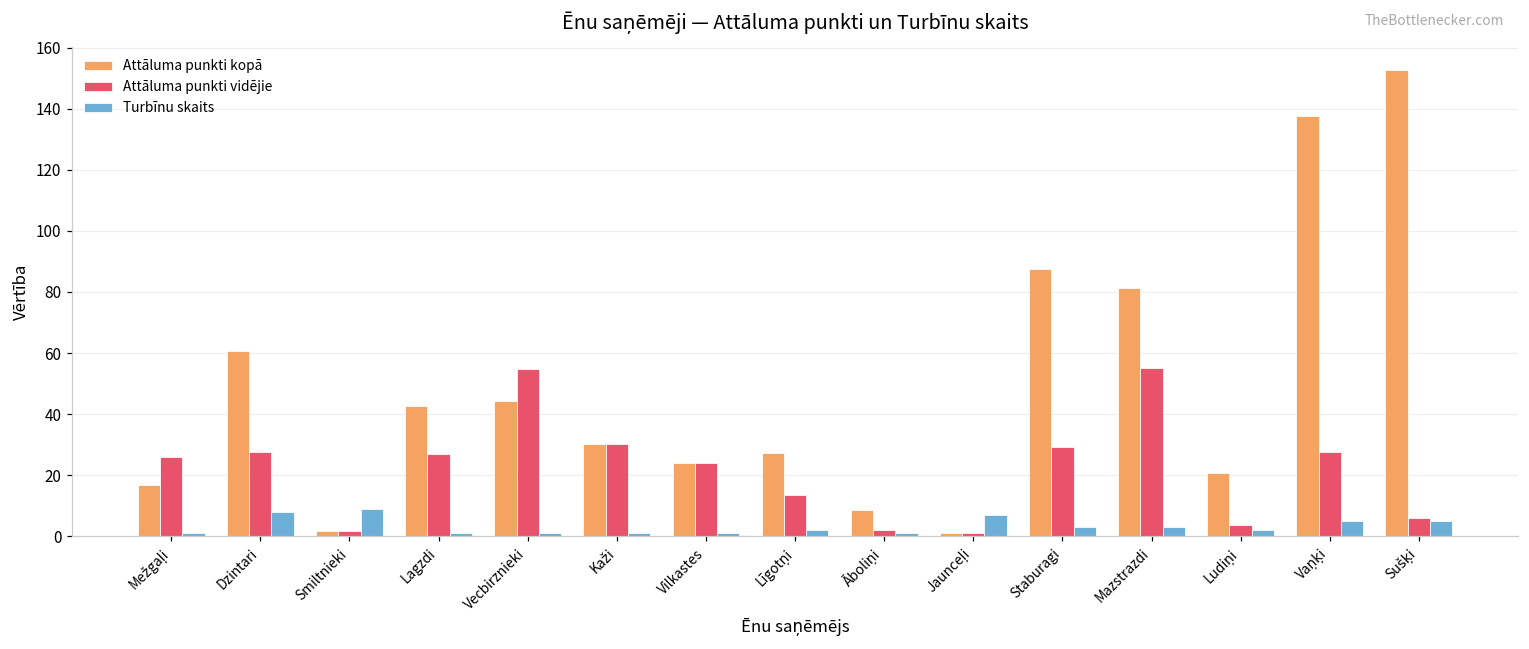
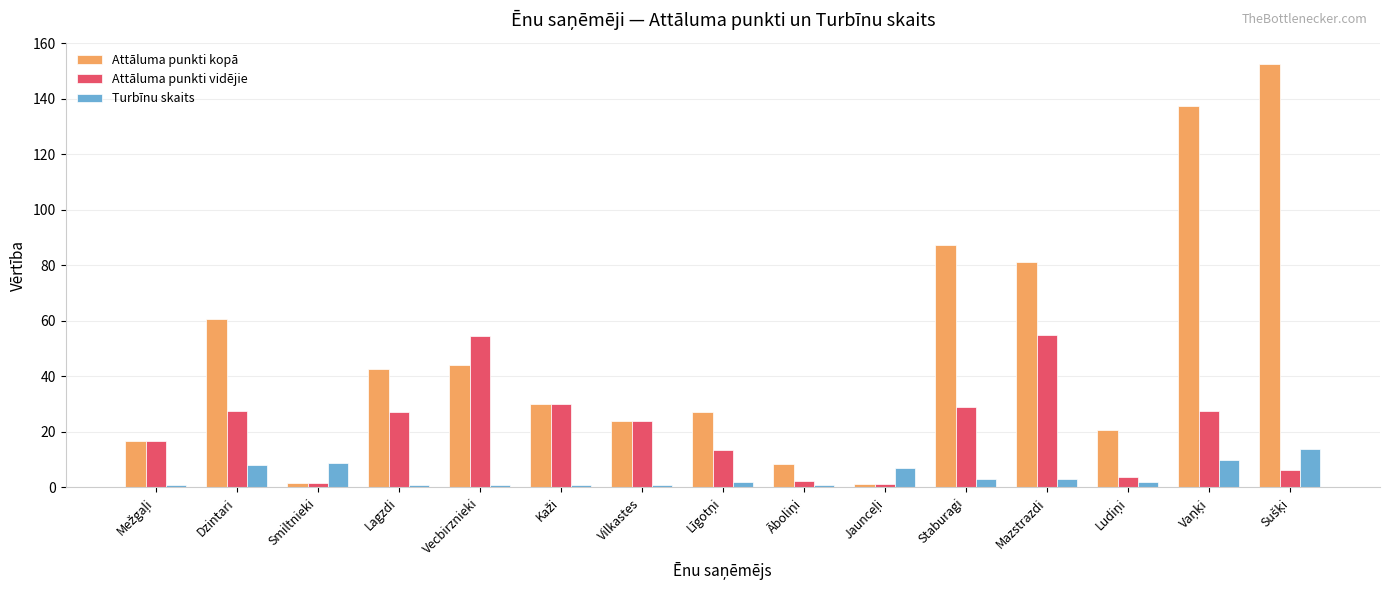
  {
    "Attāluma punkti kopā": {
      "Mežgaļi": 17,
      "Dzintari": 61,
      "Smiltnieki": 2,
      "Lagzdi": 43,
      "Vecbirznieki": 44,
      "Kaži": 30,
      "Vilkastes": 24,
      "Līgotņi": 27,
      "Āboliņi": 9,
      "Jaunceļi": 1,
      "Staburagi": 87,
      "Mazstrazdi": 81,
      "Ludiņi": 21,
      "Vaņķi": 138,
      "Sušķi": 153
    },
    "Attāluma punkti vidējie": {
-     "Mežgaļi": 26,
+     "Mežgaļi": 17,
      "Dzintari": 28,
      "Smiltnieki": 2,
      "Lagzdi": 27,
      "Vecbirznieki": 55,
      "Kaži": 30,
      "Vilkastes": 24,
      "Līgotņi": 14,
      "Āboliņi": 2,
      "Jaunceļi": 1,
      "Staburagi": 29,
      "Mazstrazdi": 55,
      "Ludiņi": 4,
      "Vaņķi": 28,
      "Sušķi": 6
    },
    "Turbīnu skaits": {
      "Mežgaļi": 1,
      "Dzintari": 8,
      "Smiltnieki": 9,
      "Lagzdi": 1,
      "Vecbirznieki": 1,
      "Kaži": 1,
      "Vilkastes": 1,
      "Līgotņi": 2,
      "Āboliņi": 1,
      "Jaunceļi": 7,
      "Staburagi": 3,
      "Mazstrazdi": 3,
      "Ludiņi": 2,
-     "Vaņķi": 5,
-     "Sušķi": 5
+     "Vaņķi": 10,
+     "Sušķi": 14
    }
  }
